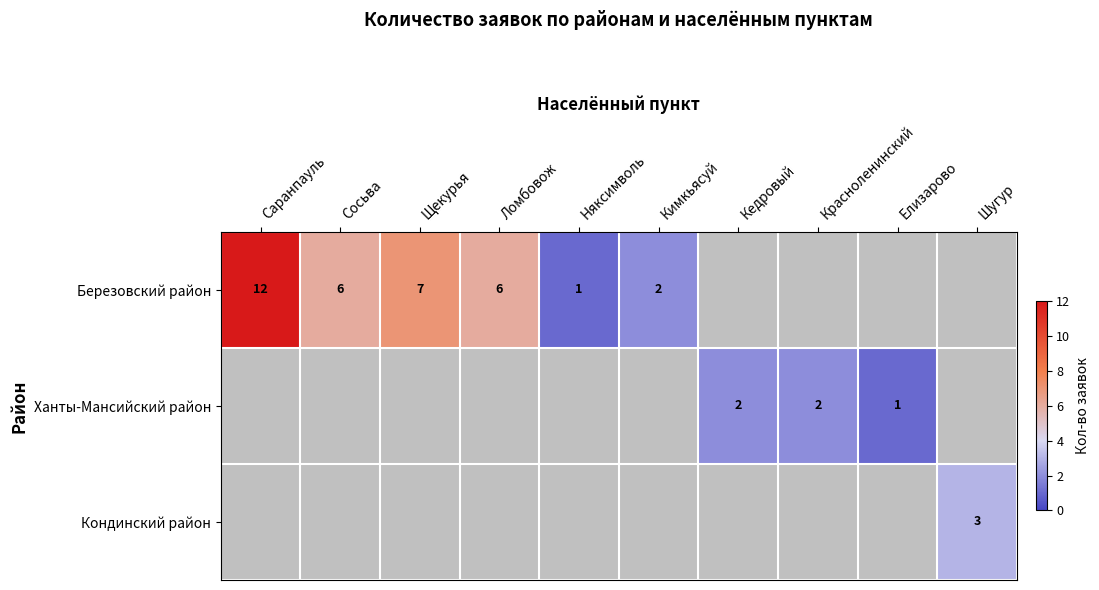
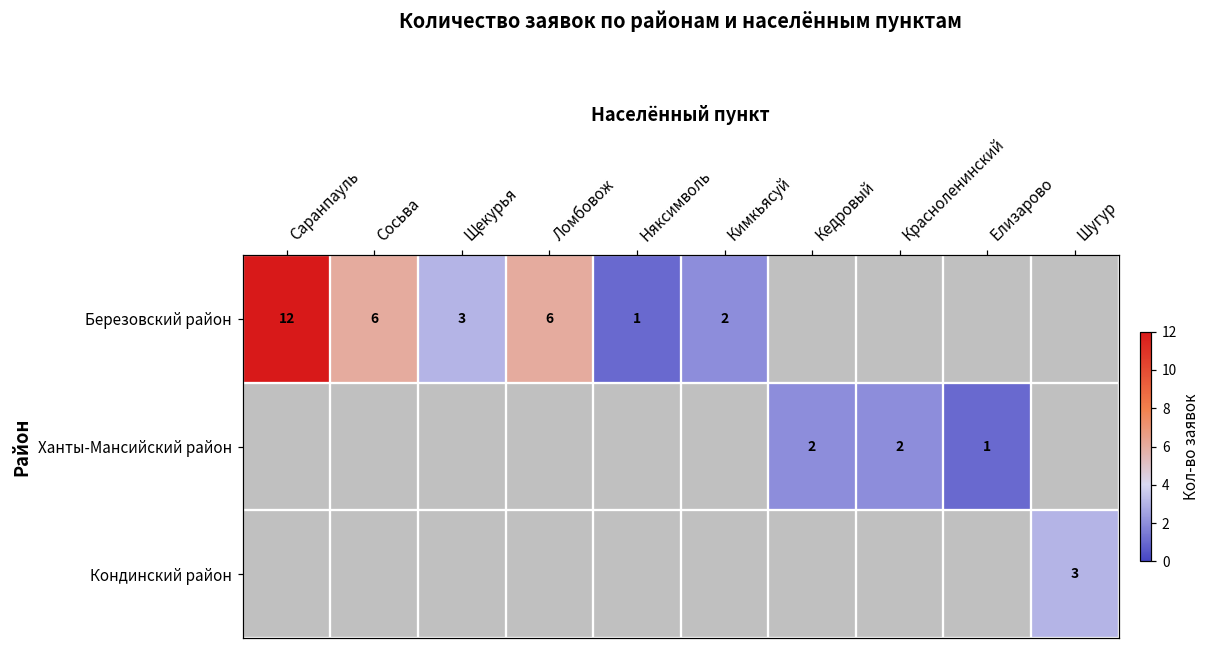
  {
    "Березовский район": {
      "Саранпауль": 12,
      "Сосьва": 6,
-     "Щекурья": 7,
+     "Щекурья": 3,
      "Ломбовож": 6,
      "Няксимволь": 1,
      "Кимкьясуй": 2
    },
    "Ханты-Мансийский район": {
      "Кедровый": 2,
      "Красноленинский": 2,
      "Елизарово": 1
    },
    "Кондинский район": {
      "Шугур": 3
    }
  }
